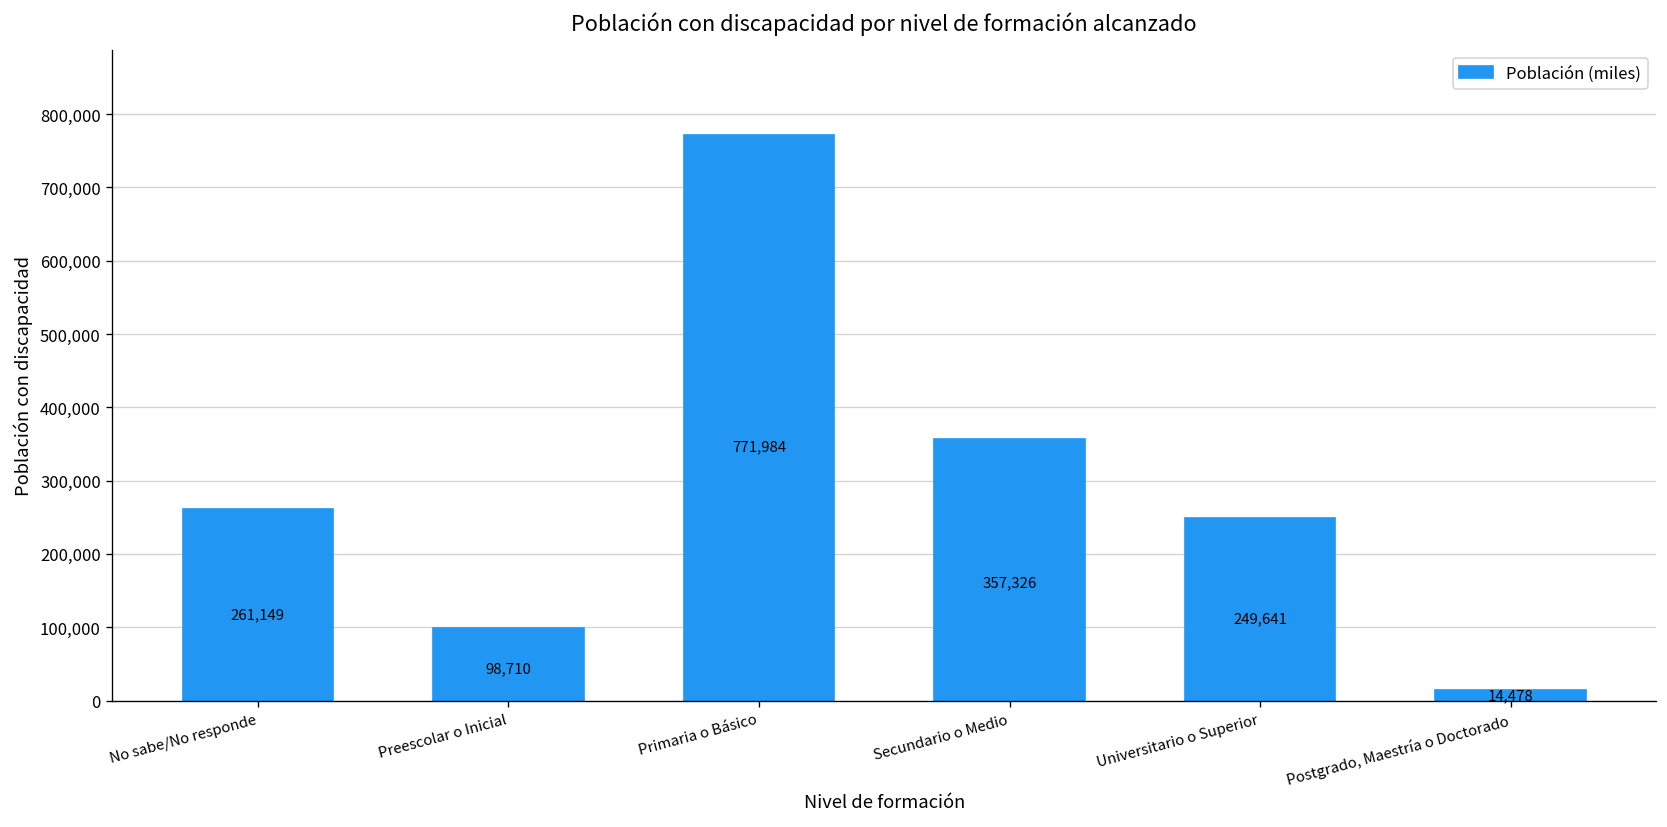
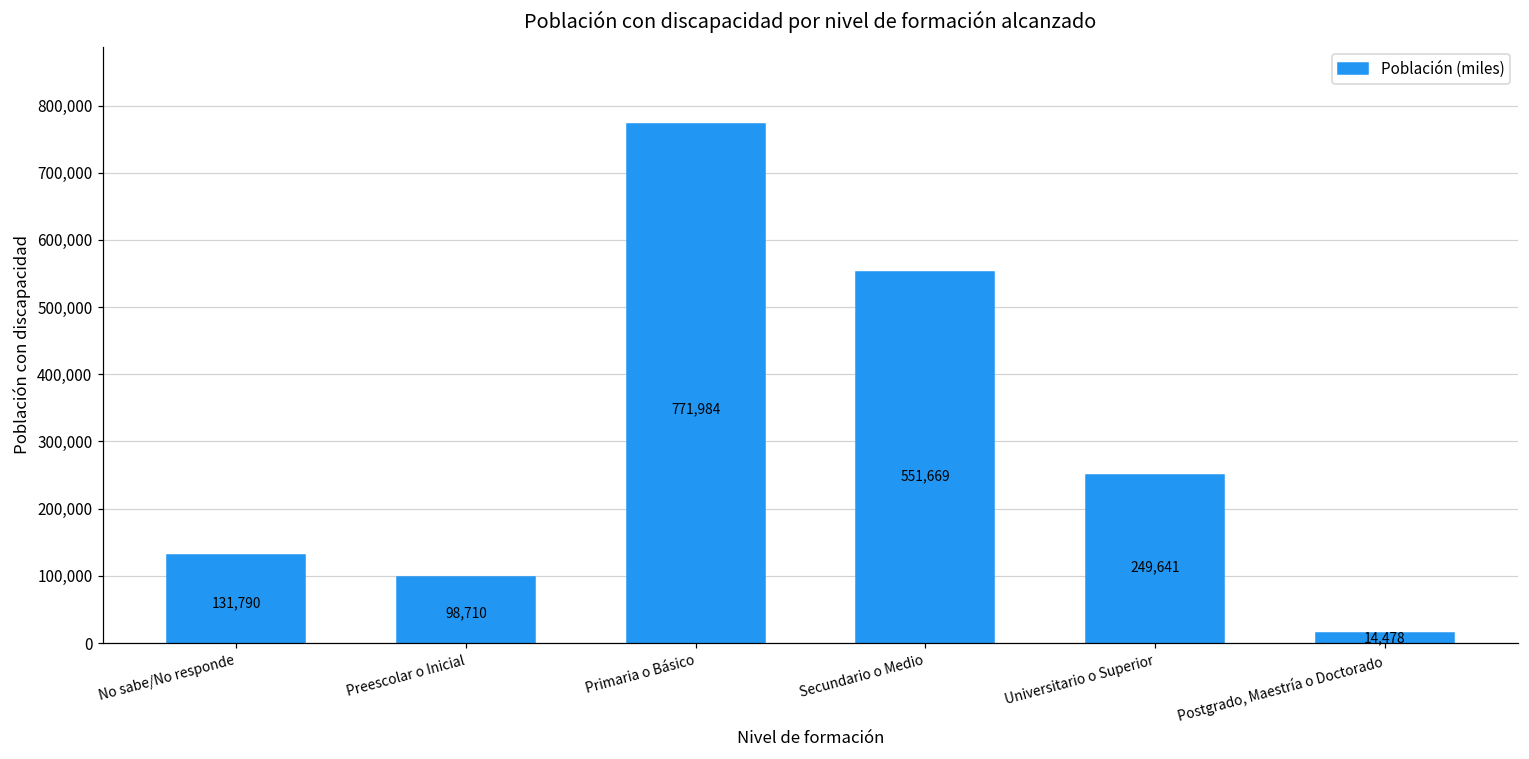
  {
-   "No sabe/No responde": "261,149",
+   "No sabe/No responde": "131,790",
    "Preescolar o Inicial": "98,710",
    "Primaria o Básico": "771,984",
-   "Secundario o Medio": "357,326",
+   "Secundario o Medio": "551,669",
    "Universitario o Superior": "249,641",
    "Postgrado, Maestría o Doctorado": "14,478"
  }
